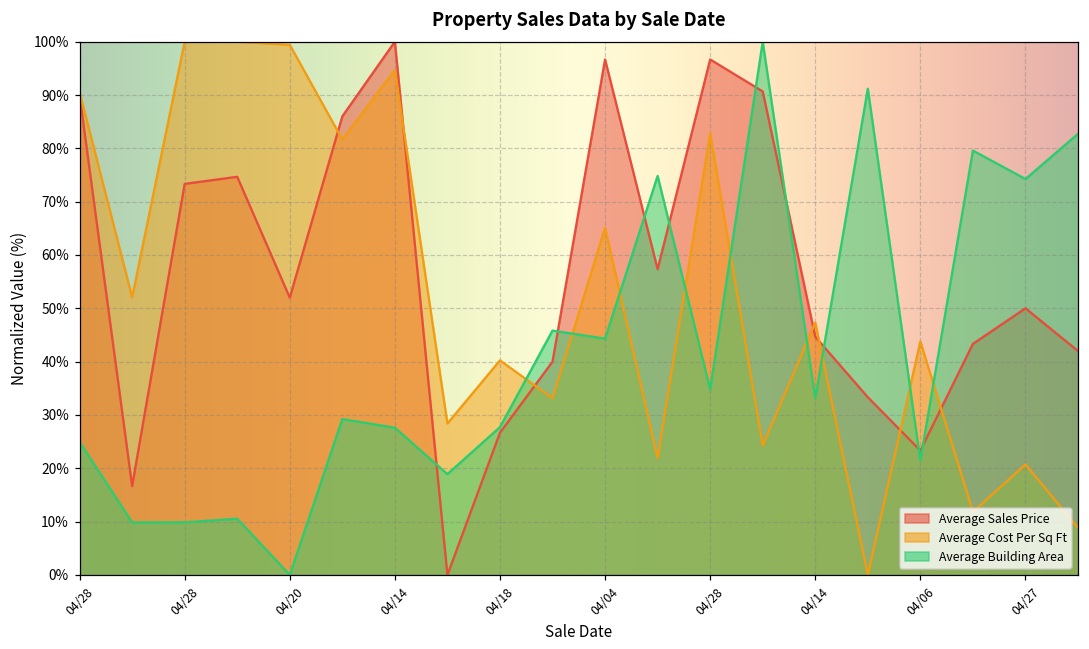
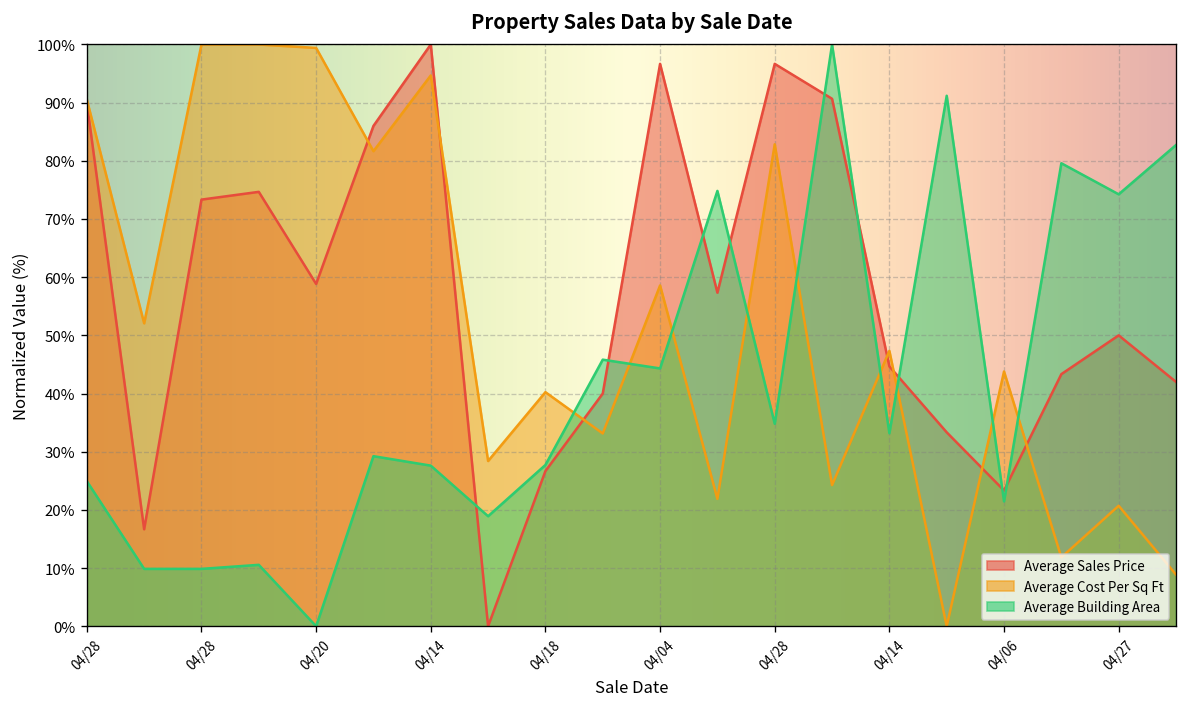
  {
    "Average Sales Price": {
-     "04/20": "52%",
+     "04/20": "59%",
      "04/04": "97%",
      "04/27": "50%"
    },
    "Average Cost Per Sq Ft": {
      "04/20": "99%",
-     "04/04": "65%",
+     "04/04": "59%",
      "04/27": "21%"
    },
    "Average Building Area": {
      "04/20": "0%",
      "04/04": "44%",
      "04/27": "74%"
    }
  }
